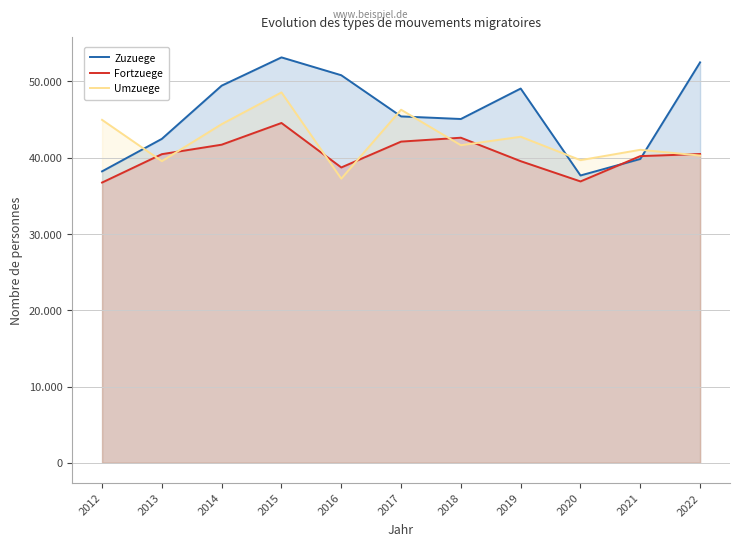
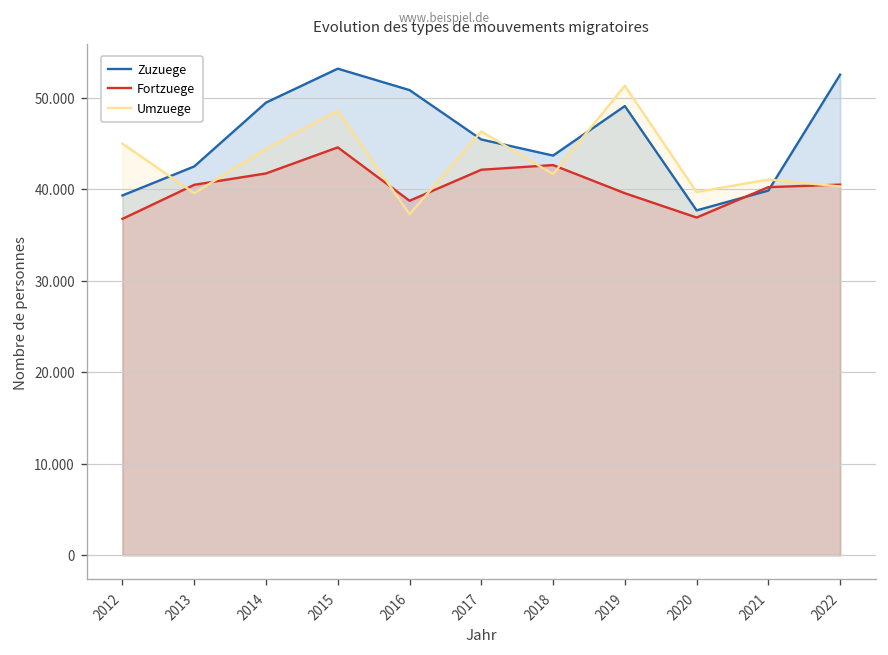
  {
    "Zuzuege": {
-     "2012": 38,
+     "2012": 39,
      "2013": 42,
      "2014": 49,
      "2015": 53,
      "2016": 51,
      "2017": 45,
-     "2018": 45,
+     "2018": 44,
      "2019": 49,
      "2020": 38,
      "2021": 40,
      "2022": 53
    },
    "Fortzuege": {
      "2012": 37,
      "2013": 40,
      "2014": 42,
      "2015": 45,
      "2016": 39,
      "2017": 42,
      "2018": 43,
      "2019": 40,
      "2020": 37,
      "2021": 40
    },
    "Umzuege": {
      "2012": 45,
      "2013": 40,
      "2014": 44,
      "2015": 49,
      "2016": 37,
      "2017": 46,
      "2018": 42,
-     "2019": 43,
+     "2019": 51,
      "2020": 40,
      "2021": 41
    }
  }
